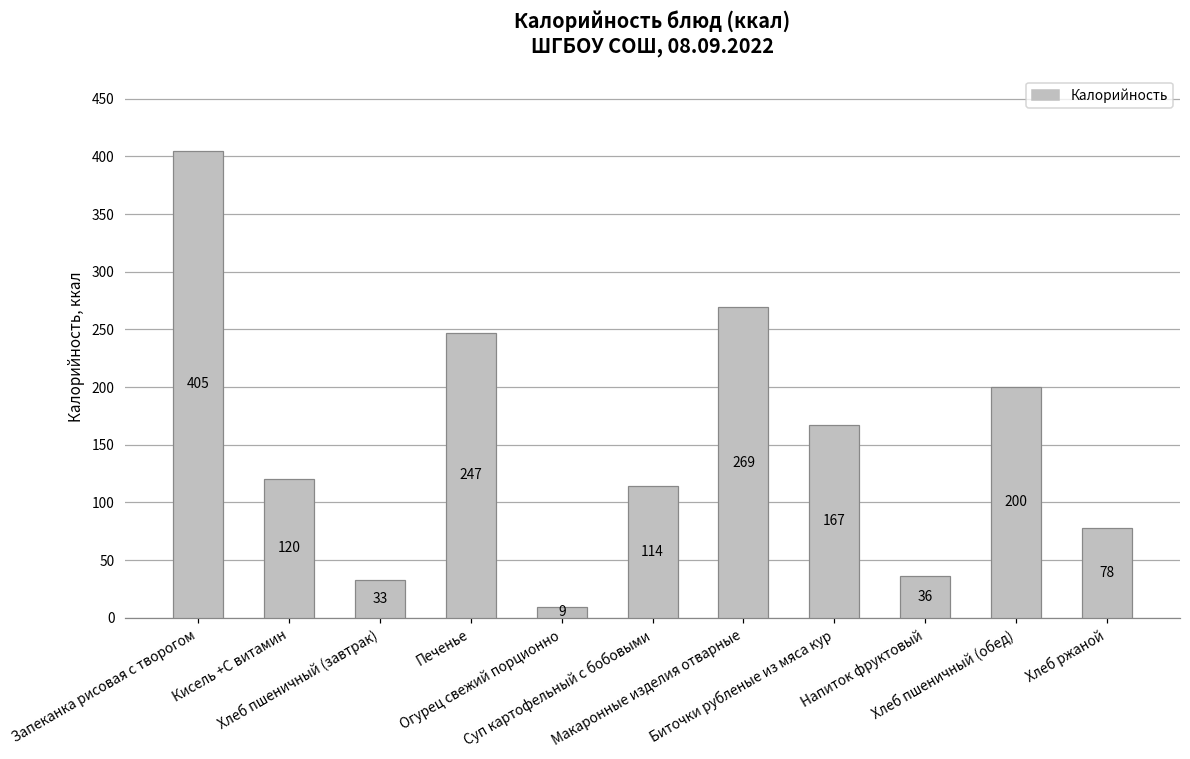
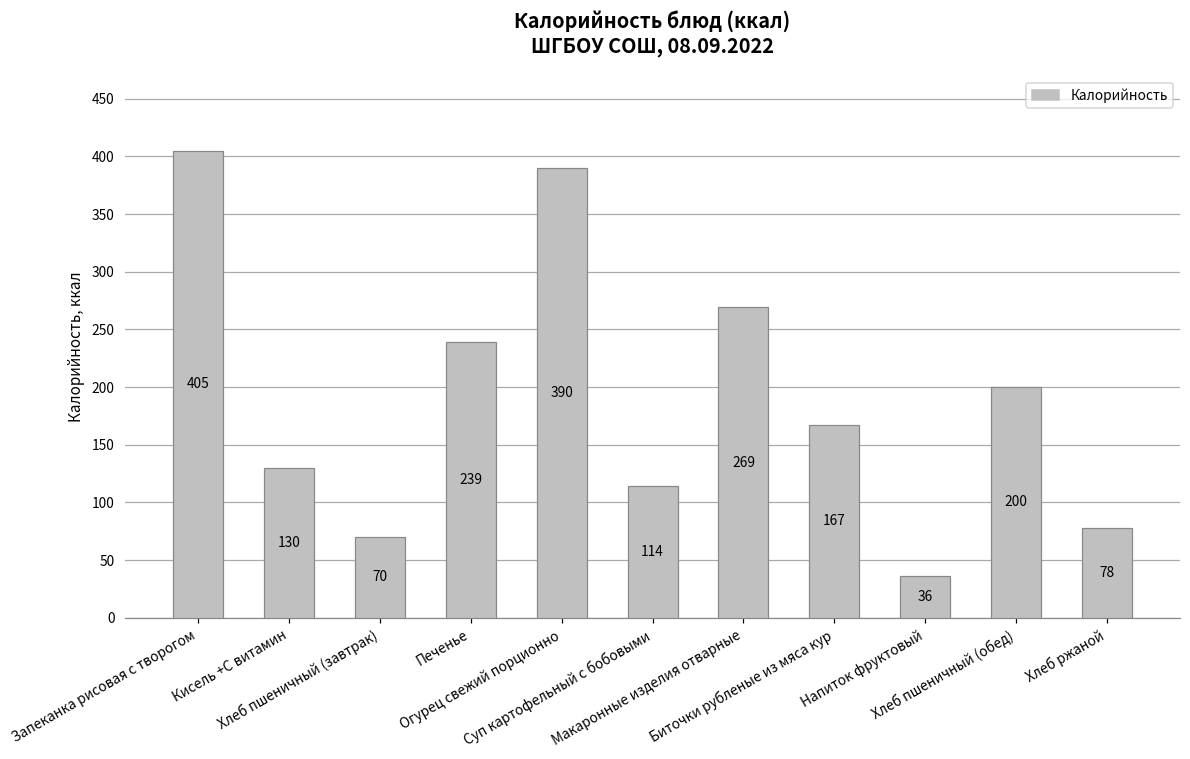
  {
    "Запеканка рисовая с творогом": 405,
-   "Кисель +С витамин": 120,
-   "Хлеб пшеничный (завтрак)": 33,
-   "Печенье": 247,
-   "Огурец свежий порционно": 9,
+   "Кисель +С витамин": 130,
+   "Хлеб пшеничный (завтрак)": 70,
+   "Печенье": 239,
+   "Огурец свежий порционно": 390,
    "Суп картофельный с бобовыми": 114,
    "Макаронные изделия отварные": 269,
    "Биточки рубленые из мяса кур": 167,
    "Напиток фруктовый": 36,
    "Хлеб пшеничный (обед)": 200,
    "Хлеб ржаной": 78
  }
